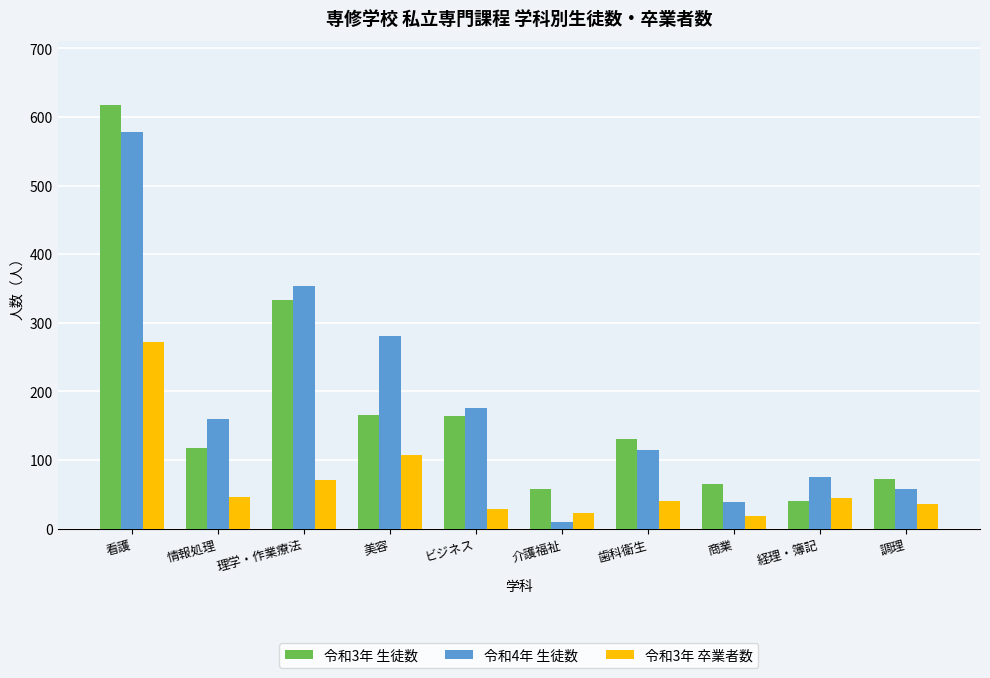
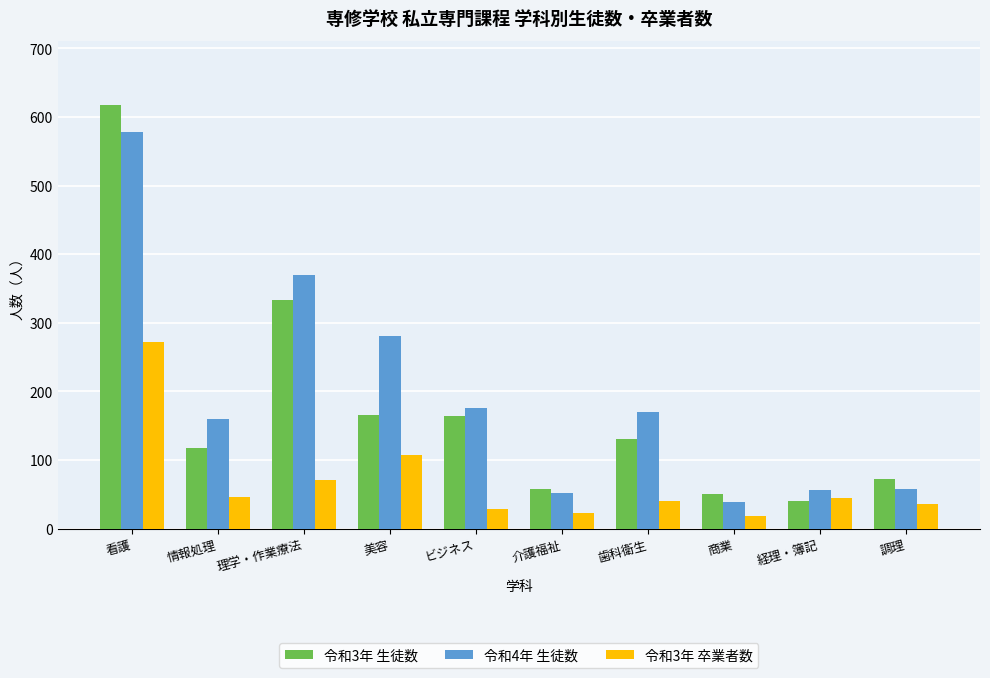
  {
    "令和3年 生徒数": {
      "看護": 620,
      "情報処理": 120,
      "理学・作業療法": 330,
      "美容": 170,
      "ビジネス": 160,
      "介護福祉": 60,
      "歯科衛生": 130,
-     "商業": 70,
+     "商業": 50,
      "経理・簿記": 40,
      "調理": 70
    },
    "令和4年 生徒数": {
      "看護": 580,
      "情報処理": 160,
-     "理学・作業療法": 350,
+     "理学・作業療法": 370,
      "美容": 280,
      "ビジネス": 180,
-     "介護福祉": 10,
-     "歯科衛生": 110,
+     "介護福祉": 50,
+     "歯科衛生": 170,
      "商業": 40,
-     "経理・簿記": 80,
+     "経理・簿記": 60,
      "調理": 60
    },
    "令和3年 卒業者数": {
      "看護": 270,
      "情報処理": 50,
      "理学・作業療法": 70,
      "美容": 110,
      "ビジネス": 30,
      "介護福祉": 20,
      "歯科衛生": 40,
      "商業": 20,
      "経理・簿記": 40,
      "調理": 40
    }
  }
